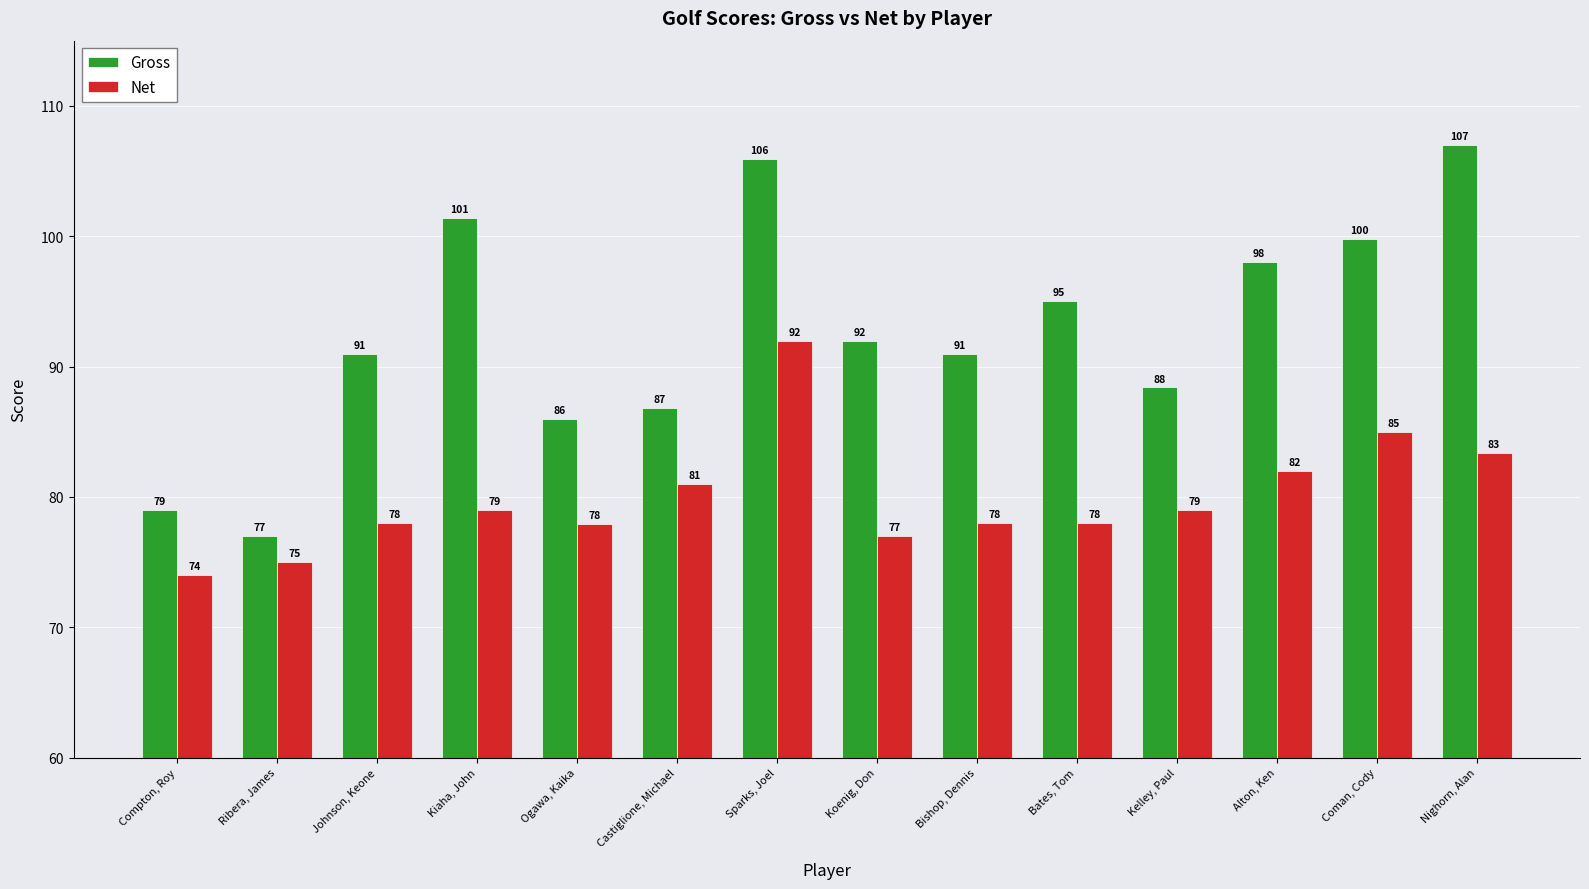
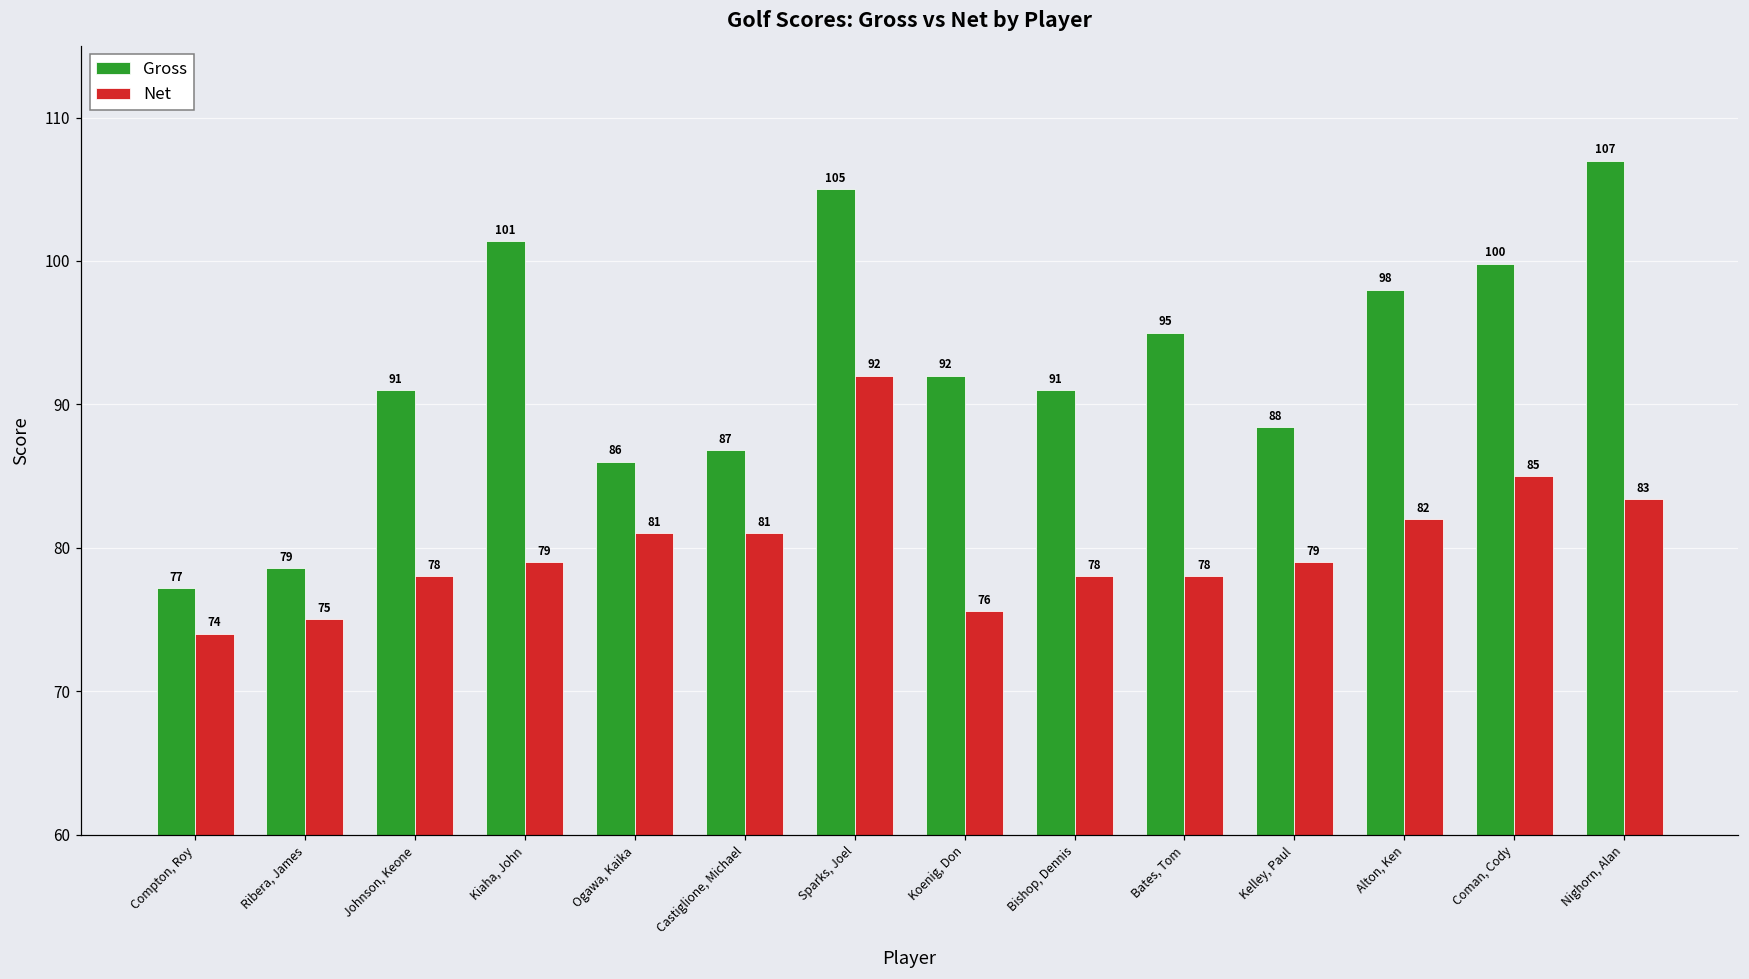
  {
    "Gross": {
-     "Compton, Roy": 79,
-     "Ribera, James": 77,
+     "Compton, Roy": 77,
+     "Ribera, James": 79,
      "Johnson, Keone": 91,
      "Kiaha, John": 101,
      "Ogawa, Kaika": 86,
      "Castiglione, Michael": 87,
-     "Sparks, Joel": 106,
+     "Sparks, Joel": 105,
      "Koenig, Don": 92,
      "Bishop, Dennis": 91,
      "Bates, Tom": 95,
      "Kelley, Paul": 88,
      "Alton, Ken": 98,
      "Coman, Cody": 100,
      "Nighorn, Alan": 107
    },
    "Net": {
      "Compton, Roy": 74,
      "Ribera, James": 75,
      "Johnson, Keone": 78,
      "Kiaha, John": 79,
-     "Ogawa, Kaika": 78,
+     "Ogawa, Kaika": 81,
      "Castiglione, Michael": 81,
      "Sparks, Joel": 92,
-     "Koenig, Don": 77,
+     "Koenig, Don": 76,
      "Bishop, Dennis": 78,
      "Bates, Tom": 78,
      "Kelley, Paul": 79,
      "Alton, Ken": 82,
      "Coman, Cody": 85,
      "Nighorn, Alan": 83
    }
  }
